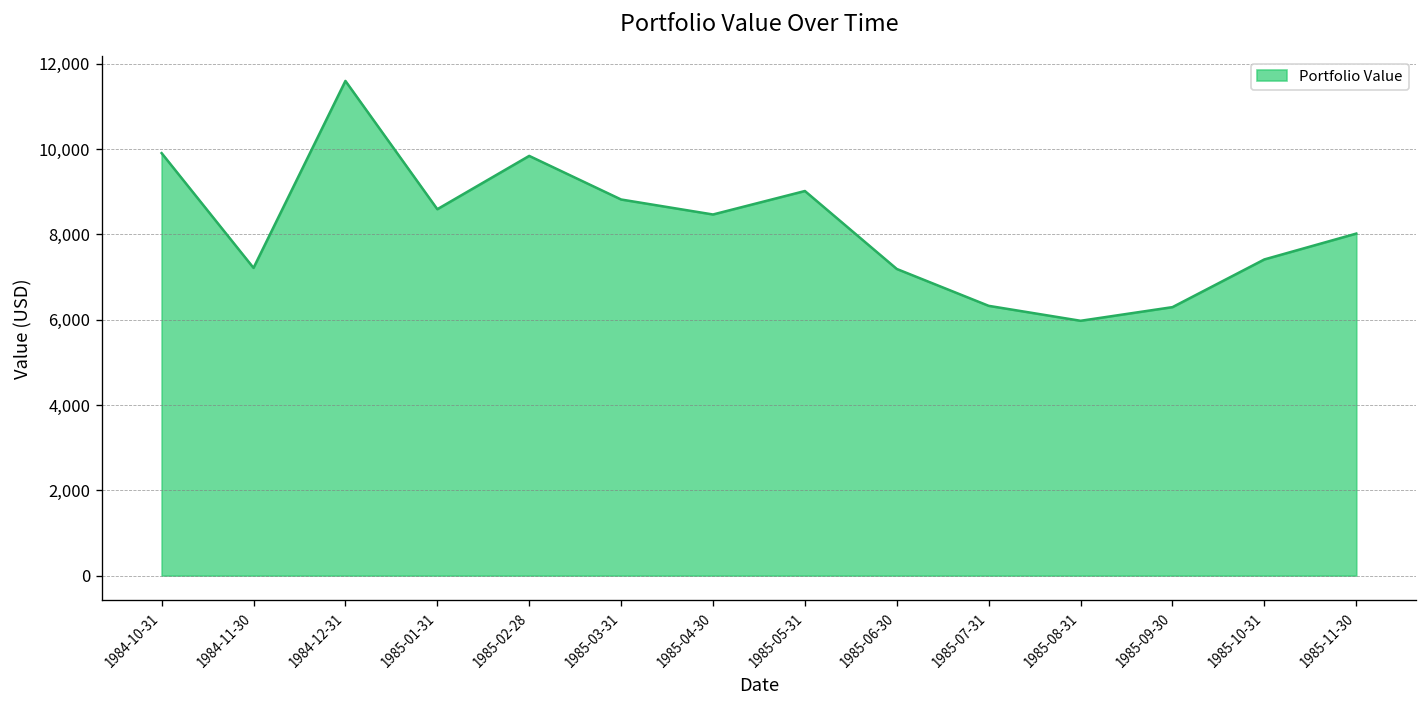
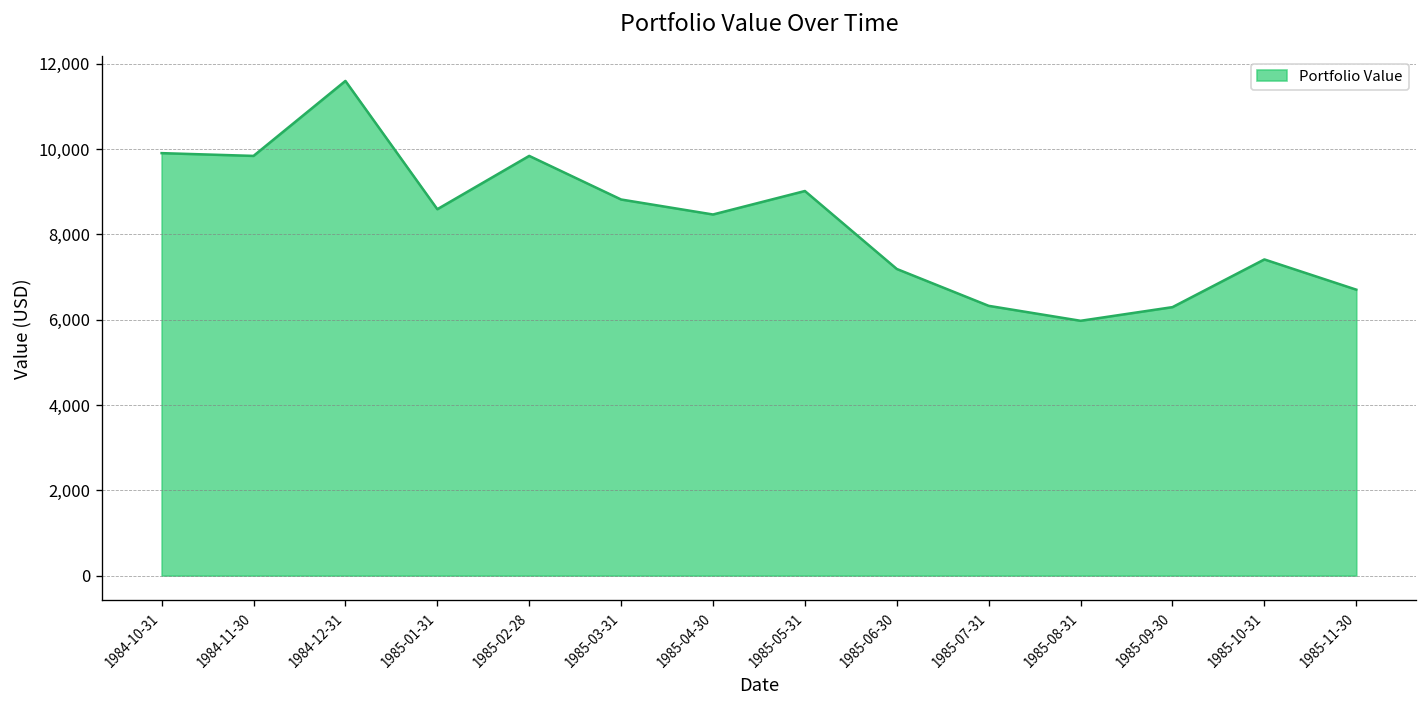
  {
    "1984-10-31": "9,900",
-   "1984-11-30": "7,200",
+   "1984-11-30": "9,800",
    "1984-12-31": "11,600",
    "1985-01-31": "8,600",
    "1985-02-28": "9,800",
    "1985-03-31": "8,800",
    "1985-04-30": "8,500",
    "1985-05-31": "9,000",
    "1985-06-30": "7,200",
    "1985-07-31": "6,300",
    "1985-08-31": "6,000",
    "1985-09-30": "6,300",
    "1985-10-31": "7,400",
-   "1985-11-30": "8,000"
+   "1985-11-30": "6,700"
  }
